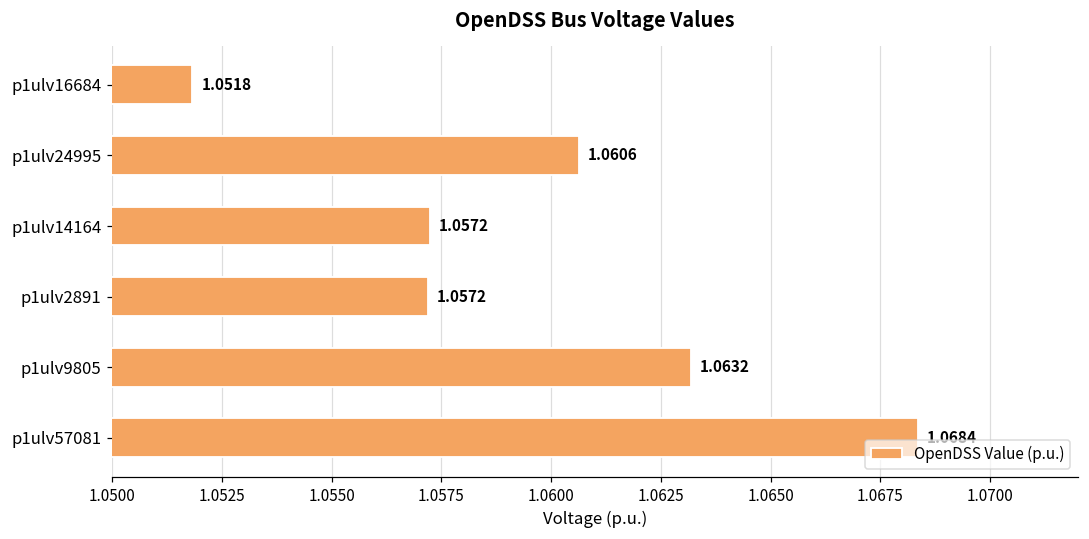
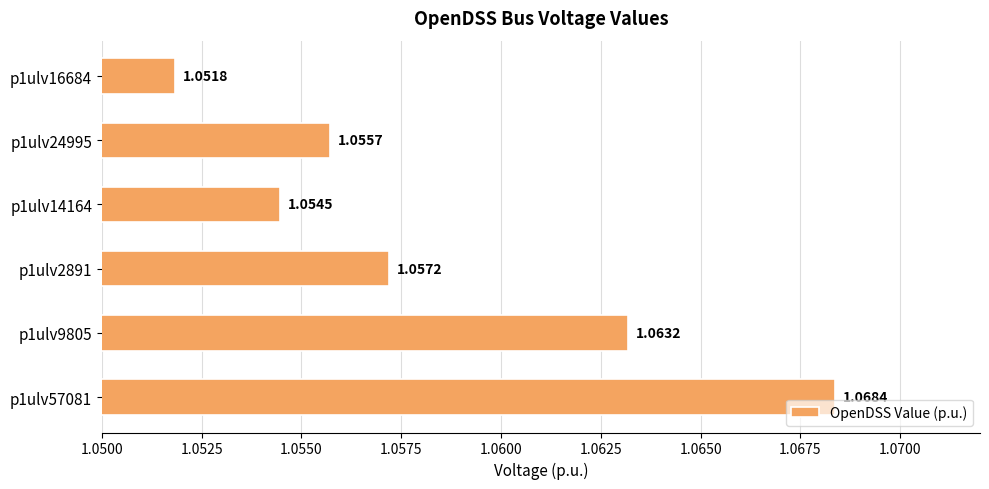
  {
    "p1ulv16684": 1.0518,
-   "p1ulv24995": 1.0606,
-   "p1ulv14164": 1.0572,
+   "p1ulv24995": 1.0557,
+   "p1ulv14164": 1.0545,
    "p1ulv2891": 1.0572,
    "p1ulv9805": 1.0632
  }
